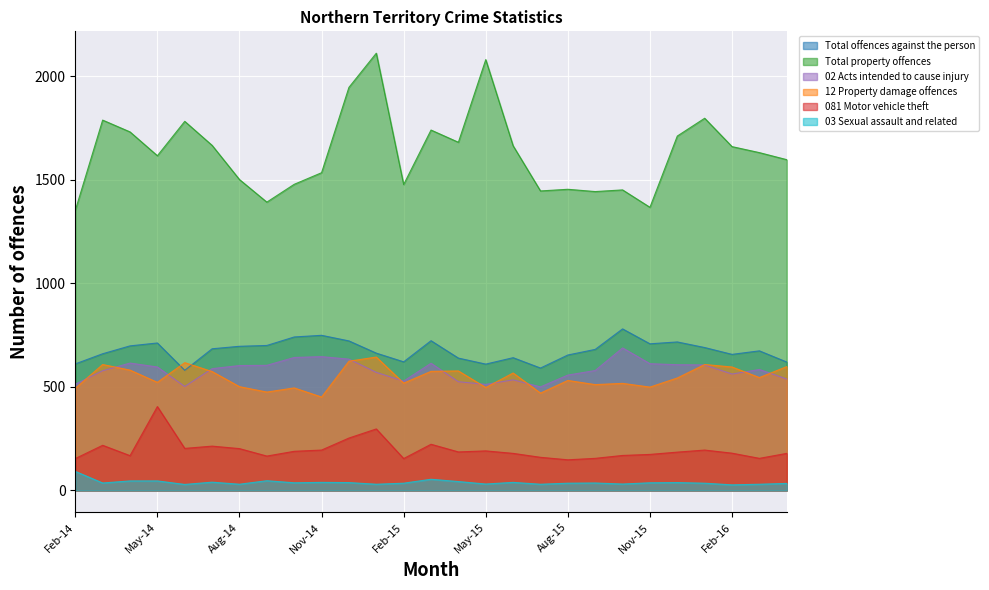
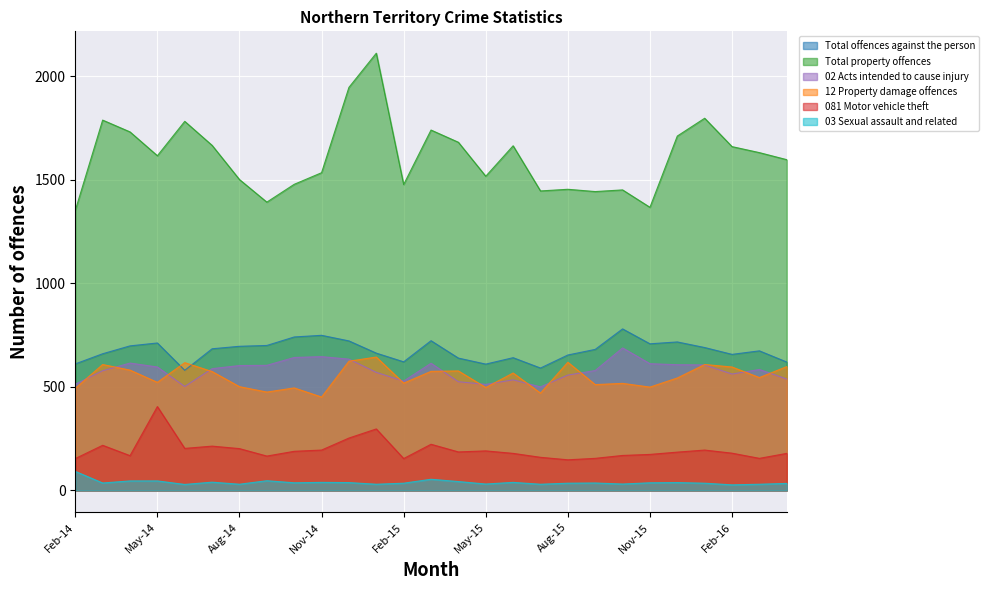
  {
    "Total offences against the person": {
      "Feb-14": 610,
      "May-14": 710,
      "Aug-14": 700,
      "Nov-14": 750,
      "Feb-15": 620,
      "May-15": 610,
      "Aug-15": 650,
      "Nov-15": 710,
      "Feb-16": 660
    },
    "Total property offences": {
      "Feb-14": 1350,
      "May-14": 1620,
      "Aug-14": 1500,
      "Nov-14": 1530,
      "Feb-15": 1480,
-     "May-15": 2080,
+     "May-15": 1520,
      "Aug-15": 1450,
      "Nov-15": 1370,
      "Feb-16": 1660
    },
    "02 Acts intended to cause injury": {
      "Feb-14": 510,
      "May-14": 600,
      "Aug-14": 600,
      "Nov-14": 650,
      "May-15": 510,
      "Aug-15": 560,
      "Nov-15": 610,
      "Feb-16": 560
    },
    "12 Property damage offences": {
      "Feb-14": 490,
      "May-14": 520,
      "Aug-14": 500,
      "Nov-14": 450,
      "May-15": 500,
-     "Aug-15": 530,
+     "Aug-15": 620,
      "Nov-15": 500,
      "Feb-16": 600
    },
    "081 Motor vehicle theft": {
      "Feb-14": 150,
      "May-14": 410,
      "Aug-14": 200,
      "Nov-14": 200,
      "Feb-15": 150,
      "May-15": 190,
      "Aug-15": 150,
      "Nov-15": 170,
      "Feb-16": 180
    },
    "03 Sexual assault and related": {
      "Feb-14": 90,
      "May-14": 50,
      "Aug-14": 30,
      "Nov-14": 40,
      "Feb-15": 40,
      "May-15": 30,
      "Aug-15": 40,
      "Nov-15": 40,
      "Feb-16": 30
    }
  }
